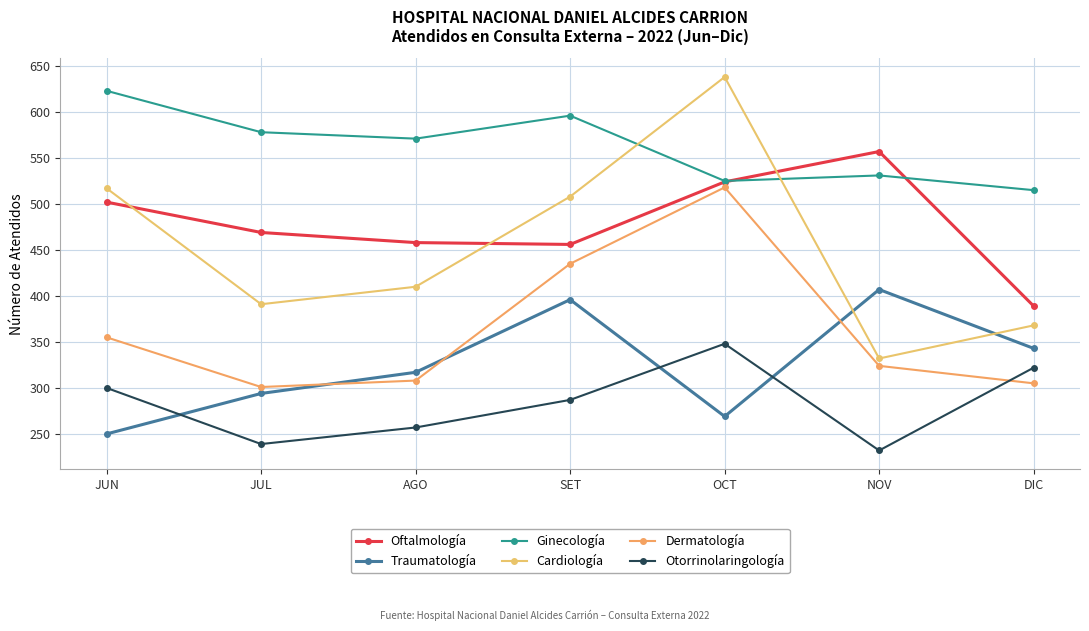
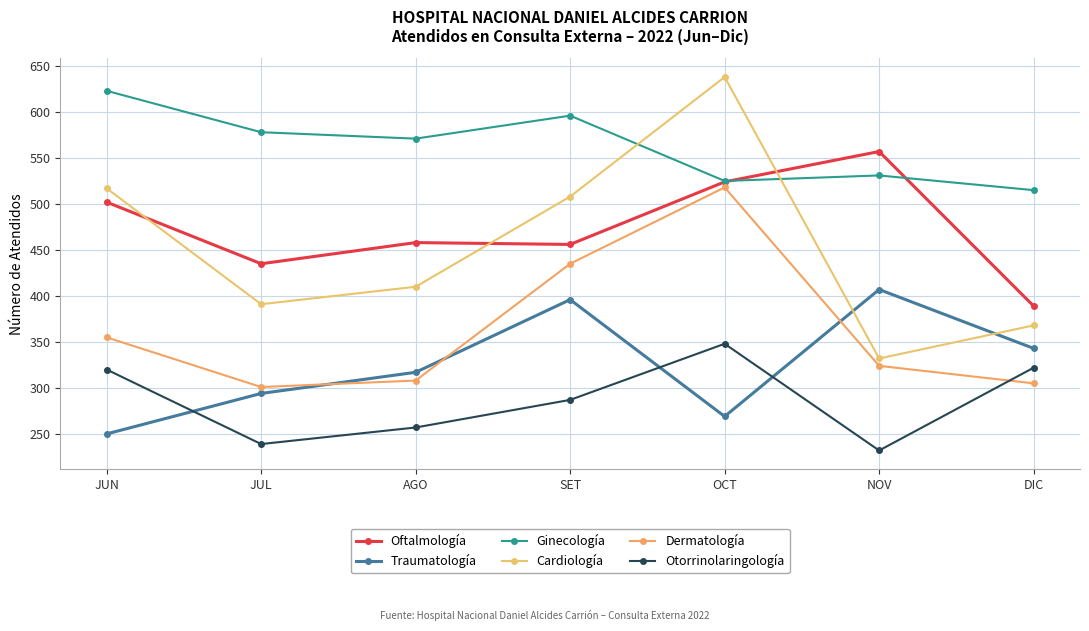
  {
    "Oftalmología": {
      "JUN": 500,
-     "JUL": 470,
+     "JUL": 440,
      "AGO": 460,
      "SET": 460,
      "NOV": 560,
      "DIC": 390
    },
    "Otorrinolaringología": {
-     "JUN": 300,
+     "JUN": 320,
      "JUL": 240,
      "AGO": 260,
      "SET": 290,
      "OCT": 350,
      "NOV": 230,
      "DIC": 320
    }
  }
